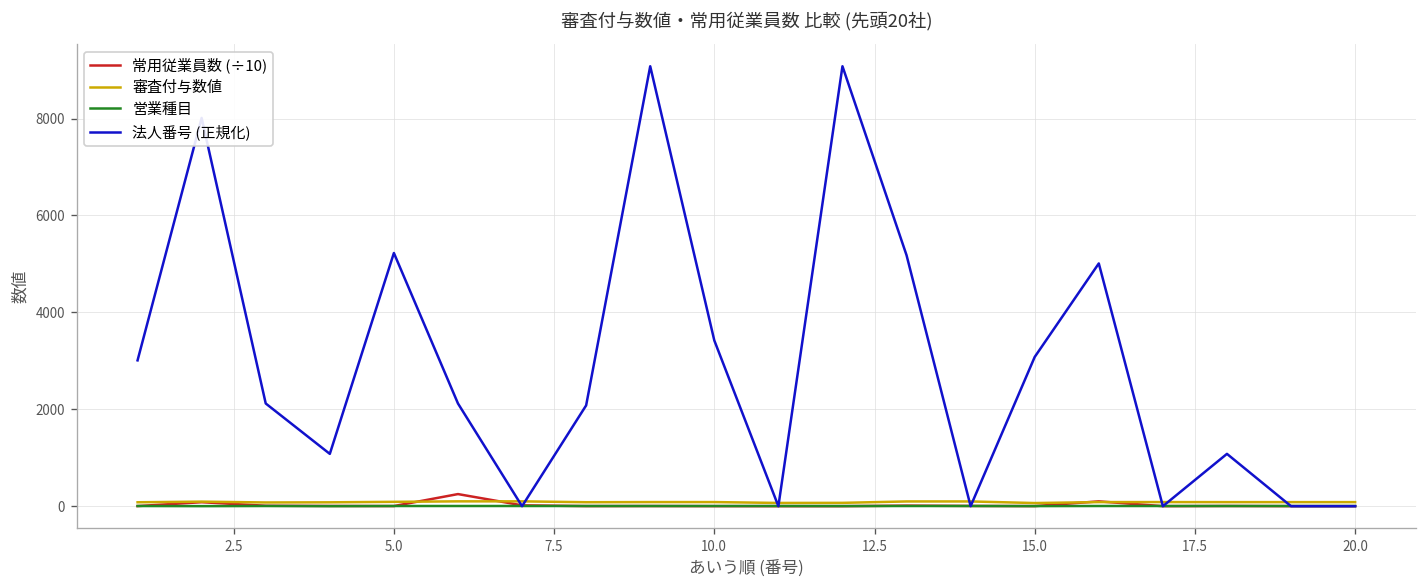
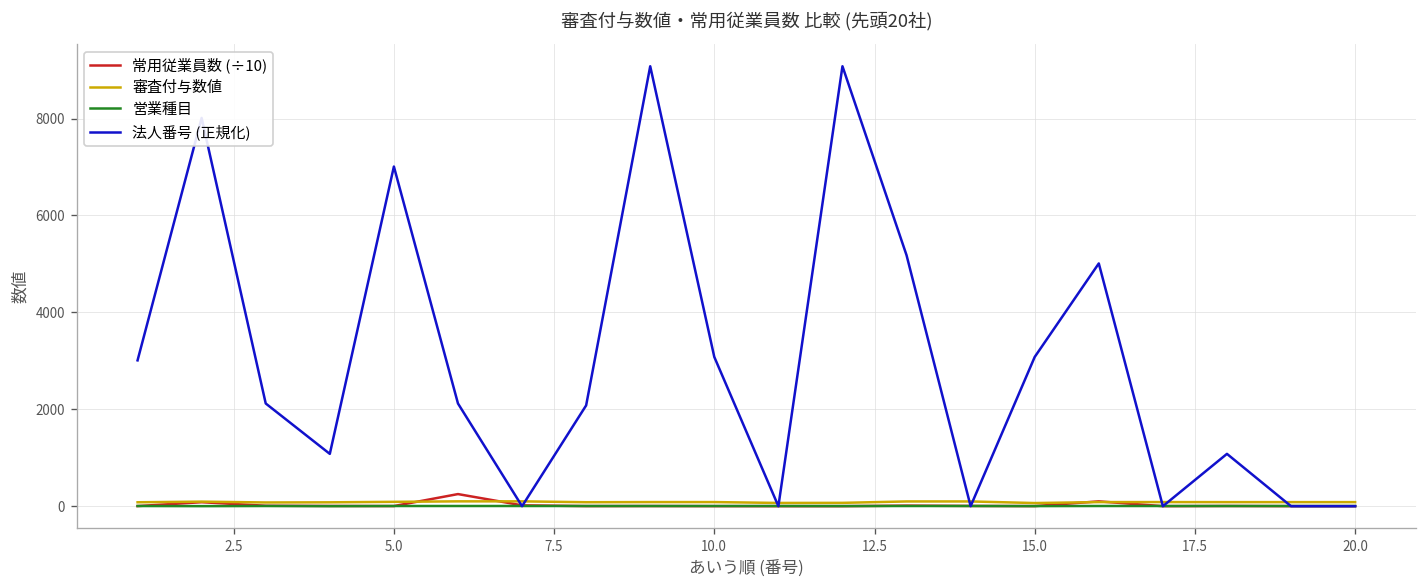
  {
    "審査付与数値": {
      "5.0": 100,
      "10.0": 100,
      "20.0": 100
    },
    "法人番号 (正規化)": {
-     "5.0": 5200,
-     "10.0": 3400,
+     "5.0": 7000,
+     "10.0": 3100,
      "15.0": 3100
    }
  }
